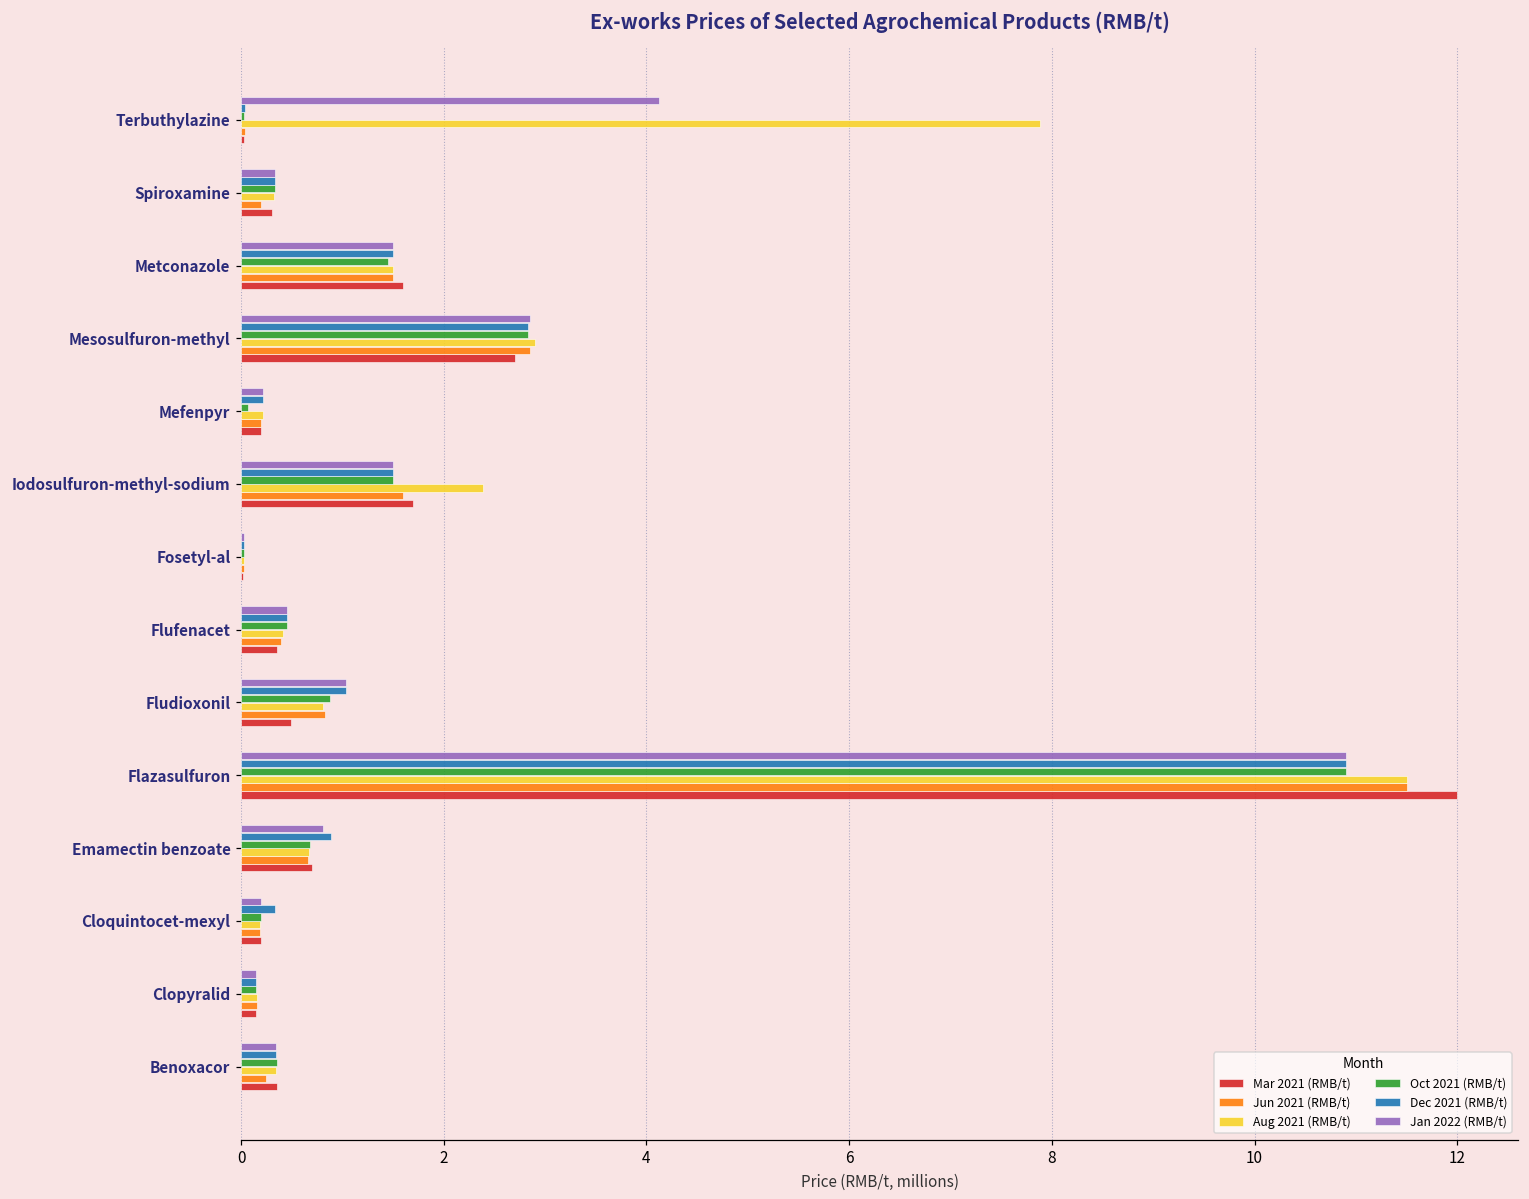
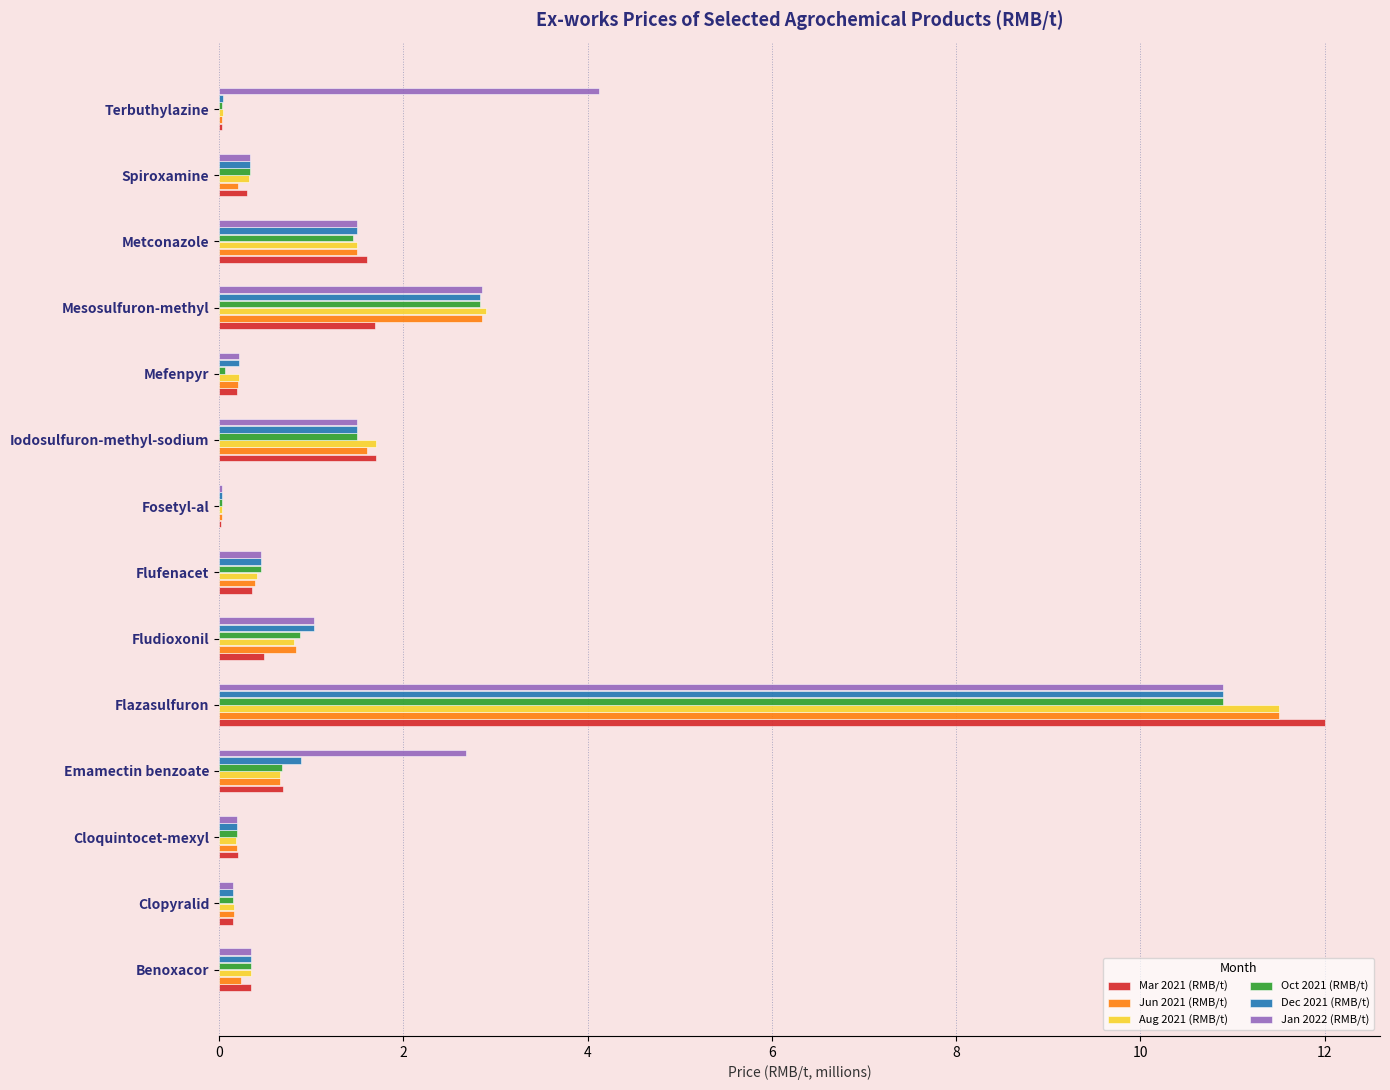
  {
    "Mar 2021 (RMB/t)": {
      "Terbuthylazine": 0.0,
      "Spiroxamine": 0.3,
      "Metconazole": 1.6,
-     "Mesosulfuron-methyl": 2.7,
+     "Mesosulfuron-methyl": 1.7,
      "Mefenpyr": 0.2,
      "Iodosulfuron-methyl-sodium": 1.7,
      "Flufenacet": 0.4,
      "Fludioxonil": 0.5,
      "Flazasulfuron": 12.0,
      "Emamectin benzoate": 0.7,
      "Cloquintocet-mexyl": 0.2,
      "Clopyralid": 0.1,
      "Benoxacor": 0.4
    },
    "Jun 2021 (RMB/t)": {
      "Terbuthylazine": 0.0,
      "Spiroxamine": 0.2,
      "Metconazole": 1.5,
      "Mesosulfuron-methyl": 2.9,
      "Mefenpyr": 0.2,
      "Iodosulfuron-methyl-sodium": 1.6,
      "Flufenacet": 0.4,
      "Fludioxonil": 0.8,
      "Flazasulfuron": 11.5,
      "Emamectin benzoate": 0.7,
      "Cloquintocet-mexyl": 0.2,
      "Clopyralid": 0.2,
      "Benoxacor": 0.2
    },
    "Aug 2021 (RMB/t)": {
-     "Terbuthylazine": 7.9,
+     "Terbuthylazine": 0.0,
      "Spiroxamine": 0.3,
      "Metconazole": 1.5,
      "Mesosulfuron-methyl": 2.9,
      "Mefenpyr": 0.2,
-     "Iodosulfuron-methyl-sodium": 2.4,
+     "Iodosulfuron-methyl-sodium": 1.7,
      "Flufenacet": 0.4,
      "Fludioxonil": 0.8,
      "Flazasulfuron": 11.5,
      "Emamectin benzoate": 0.7,
      "Cloquintocet-mexyl": 0.2,
      "Clopyralid": 0.2,
      "Benoxacor": 0.3
    },
    "Oct 2021 (RMB/t)": {
      "Terbuthylazine": 0.0,
      "Spiroxamine": 0.3,
      "Metconazole": 1.5,
      "Mesosulfuron-methyl": 2.8,
      "Mefenpyr": 0.1,
      "Iodosulfuron-methyl-sodium": 1.5,
      "Flufenacet": 0.5,
      "Fludioxonil": 0.9,
      "Flazasulfuron": 10.9,
      "Emamectin benzoate": 0.7,
      "Cloquintocet-mexyl": 0.2,
      "Clopyralid": 0.1,
      "Benoxacor": 0.4
    },
    "Dec 2021 (RMB/t)": {
      "Terbuthylazine": 0.0,
      "Spiroxamine": 0.3,
      "Metconazole": 1.5,
      "Mesosulfuron-methyl": 2.8,
      "Mefenpyr": 0.2,
      "Iodosulfuron-methyl-sodium": 1.5,
      "Flufenacet": 0.5,
      "Fludioxonil": 1.0,
      "Flazasulfuron": 10.9,
      "Emamectin benzoate": 0.9,
-     "Cloquintocet-mexyl": 0.3,
+     "Cloquintocet-mexyl": 0.2,
      "Clopyralid": 0.1,
      "Benoxacor": 0.3
    },
    "Jan 2022 (RMB/t)": {
      "Terbuthylazine": 4.1,
      "Spiroxamine": 0.3,
      "Metconazole": 1.5,
      "Mesosulfuron-methyl": 2.9,
      "Mefenpyr": 0.2,
      "Iodosulfuron-methyl-sodium": 1.5,
      "Flufenacet": 0.5,
      "Fludioxonil": 1.0,
      "Flazasulfuron": 10.9,
-     "Emamectin benzoate": 0.8,
+     "Emamectin benzoate": 2.7,
      "Cloquintocet-mexyl": 0.2,
      "Clopyralid": 0.1,
      "Benoxacor": 0.3
    }
  }
